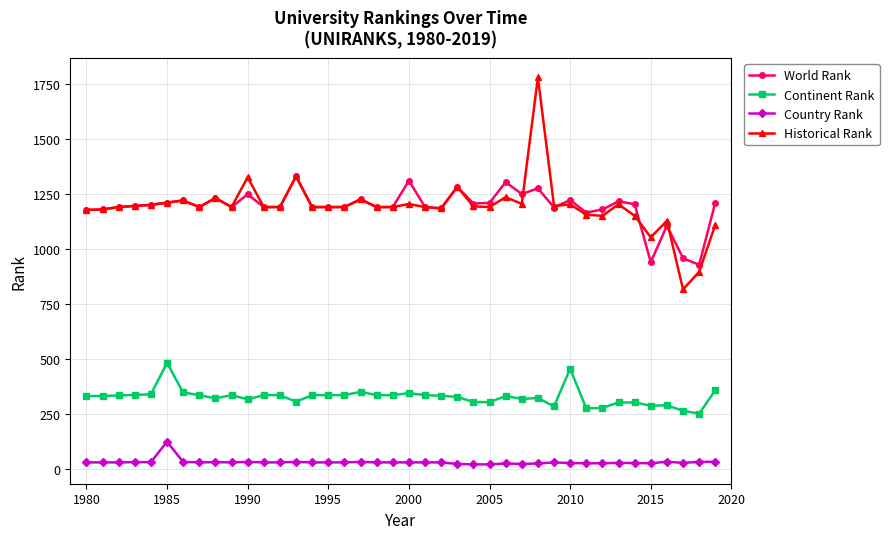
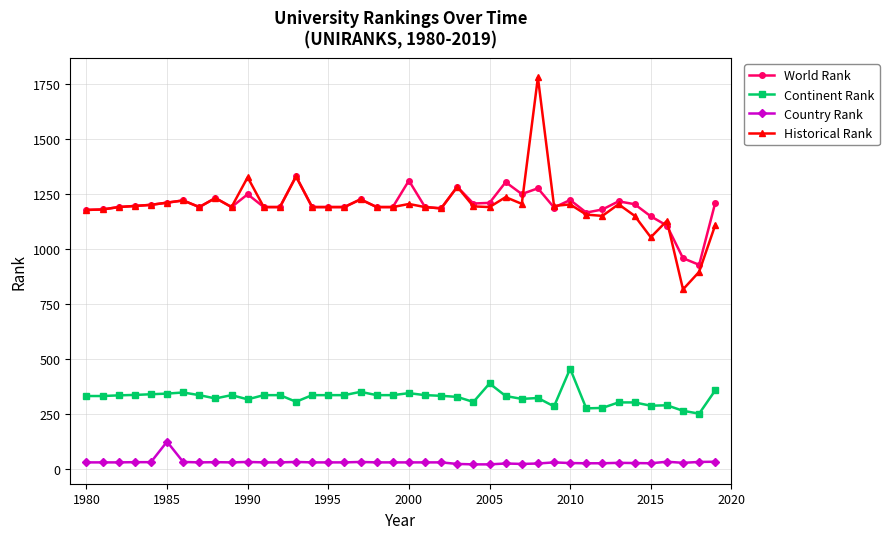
  {
    "World Rank": {
      "1990": 1250,
      "2000": 1310,
      "2005": 1210,
      "2010": 1220,
-     "2015": 940
+     "2015": 1150
    },
    "Continent Rank": {
      "1980": 330,
-     "1985": 480,
+     "1985": 340,
      "1990": 320,
      "1995": 340,
      "2000": 350,
-     "2005": 310,
+     "2005": 390,
      "2010": 460,
      "2015": 290
    },
    "Country Rank": {
      "1980": 30,
      "1985": 130,
      "1990": 30,
      "1995": 30,
      "2000": 30,
      "2005": 20,
      "2010": 30,
      "2015": 30
    },
    "Historical Rank": {
      "1990": 1330,
      "2000": 1200,
      "2005": 1190,
      "2010": 1200,
      "2015": 1050
    }
  }
